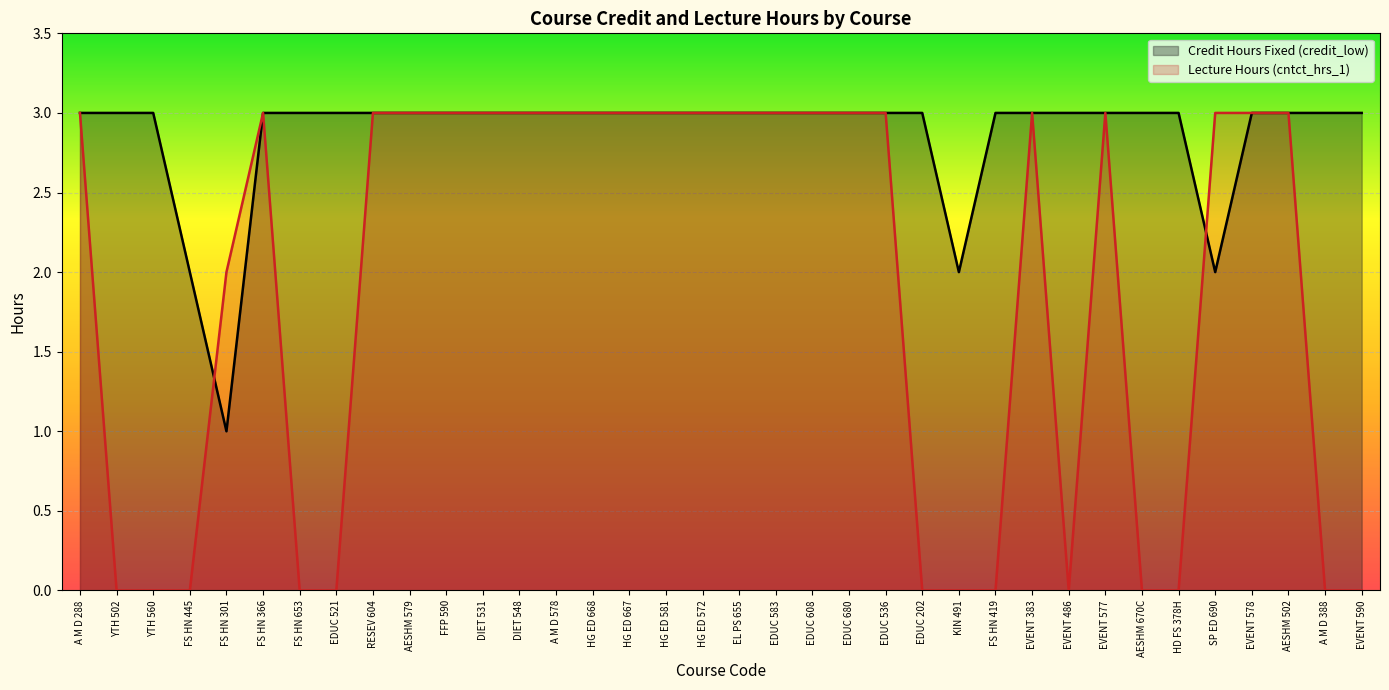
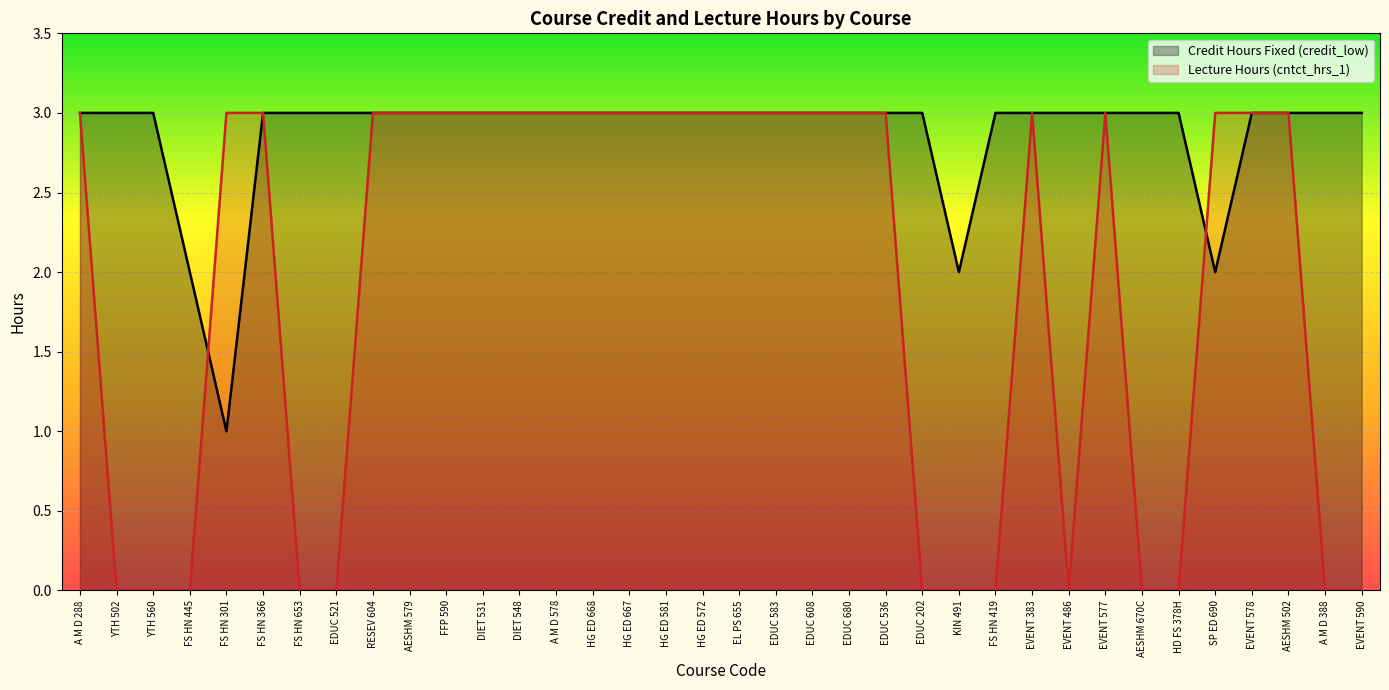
  {
    "Credit Hours Fixed (credit_low)": {
      "YTH 502": 3,
      "YTH 560": 3,
      "FS HN 445": 2,
      "FS HN 301": 1,
      "FS HN 653": 3,
      "EDUC 521": 3,
      "EDUC 202": 3,
      "KIN 491": 2,
      "FS HN 419": 3,
      "EVENT 486": 3,
      "AESHM 670C": 3,
      "HD FS 378H": 3,
      "SP ED 690": 2,
      "A M D 388": 3,
      "EVENT 590": 3
    },
    "Lecture Hours (cntct_hrs_1)": {
      "YTH 502": 0,
      "YTH 560": 0,
      "FS HN 445": 0,
-     "FS HN 301": 2,
+     "FS HN 301": 3,
      "FS HN 653": 0,
      "EDUC 521": 0,
      "EDUC 202": 0,
      "KIN 491": 0,
      "FS HN 419": 0,
      "EVENT 486": 0,
      "AESHM 670C": 0,
      "HD FS 378H": 0,
      "SP ED 690": 3,
      "A M D 388": 0,
      "EVENT 590": 0
    }
  }
